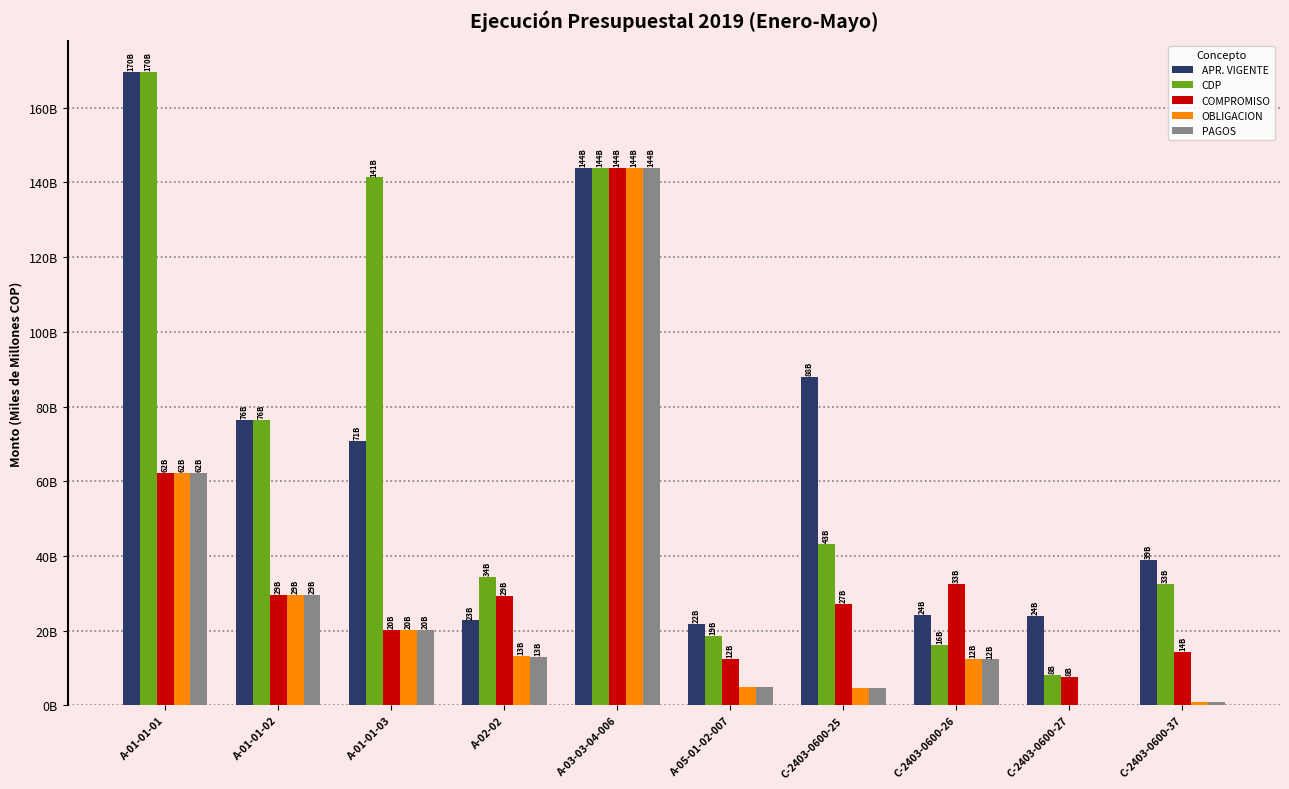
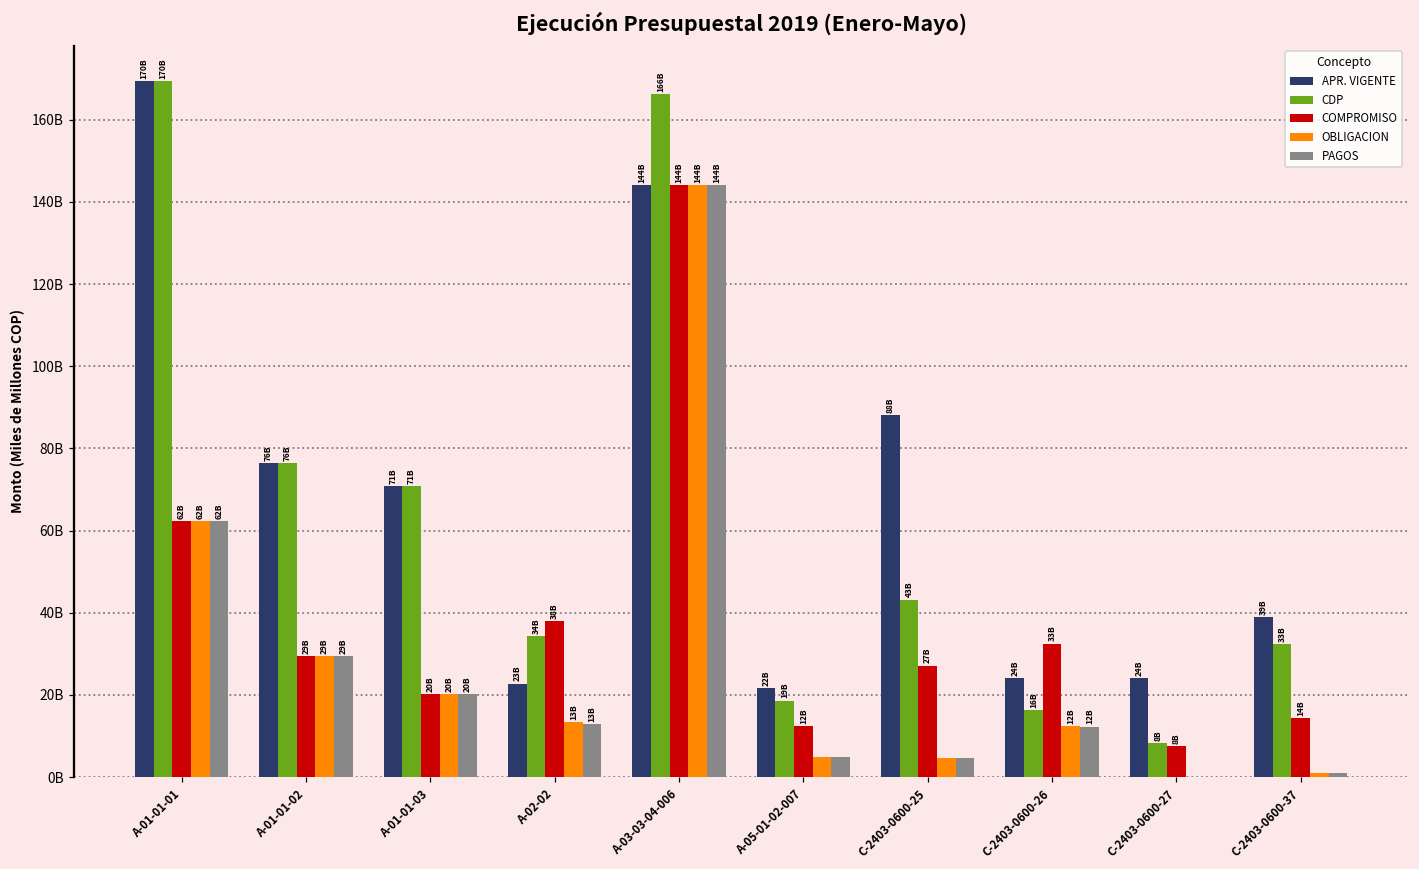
  {
    "APR. VIGENTE": {
      "A-01-01-01": "170B",
      "A-01-01-02": "76B",
      "A-01-01-03": "71B",
      "A-02-02": "23B",
      "A-03-03-04-006": "144B",
      "A-05-01-02-007": "22B",
      "C-2403-0600-25": "88B",
      "C-2403-0600-26": "24B",
      "C-2403-0600-27": "24B",
      "C-2403-0600-37": "39B"
    },
    "CDP": {
      "A-01-01-01": "170B",
      "A-01-01-02": "76B",
-     "A-01-01-03": "141B",
+     "A-01-01-03": "71B",
      "A-02-02": "34B",
-     "A-03-03-04-006": "144B",
+     "A-03-03-04-006": "166B",
      "A-05-01-02-007": "19B",
      "C-2403-0600-25": "43B",
      "C-2403-0600-26": "16B",
      "C-2403-0600-27": "8B",
      "C-2403-0600-37": "33B"
    },
    "COMPROMISO": {
      "A-01-01-01": "62B",
      "A-01-01-02": "29B",
      "A-01-01-03": "20B",
-     "A-02-02": "29B",
+     "A-02-02": "38B",
      "A-03-03-04-006": "144B",
      "A-05-01-02-007": "12B",
      "C-2403-0600-25": "27B",
      "C-2403-0600-26": "33B",
      "C-2403-0600-27": "8B",
      "C-2403-0600-37": "14B"
    },
    "OBLIGACION": {
      "A-01-01-01": "62B",
      "A-01-01-02": "29B",
      "A-01-01-03": "20B",
      "A-02-02": "13B",
      "A-03-03-04-006": "144B",
      "C-2403-0600-26": "12B"
    },
    "PAGOS": {
      "A-01-01-01": "62B",
      "A-01-01-02": "29B",
      "A-01-01-03": "20B",
      "A-02-02": "13B",
      "A-03-03-04-006": "144B",
      "C-2403-0600-26": "12B"
    }
  }
